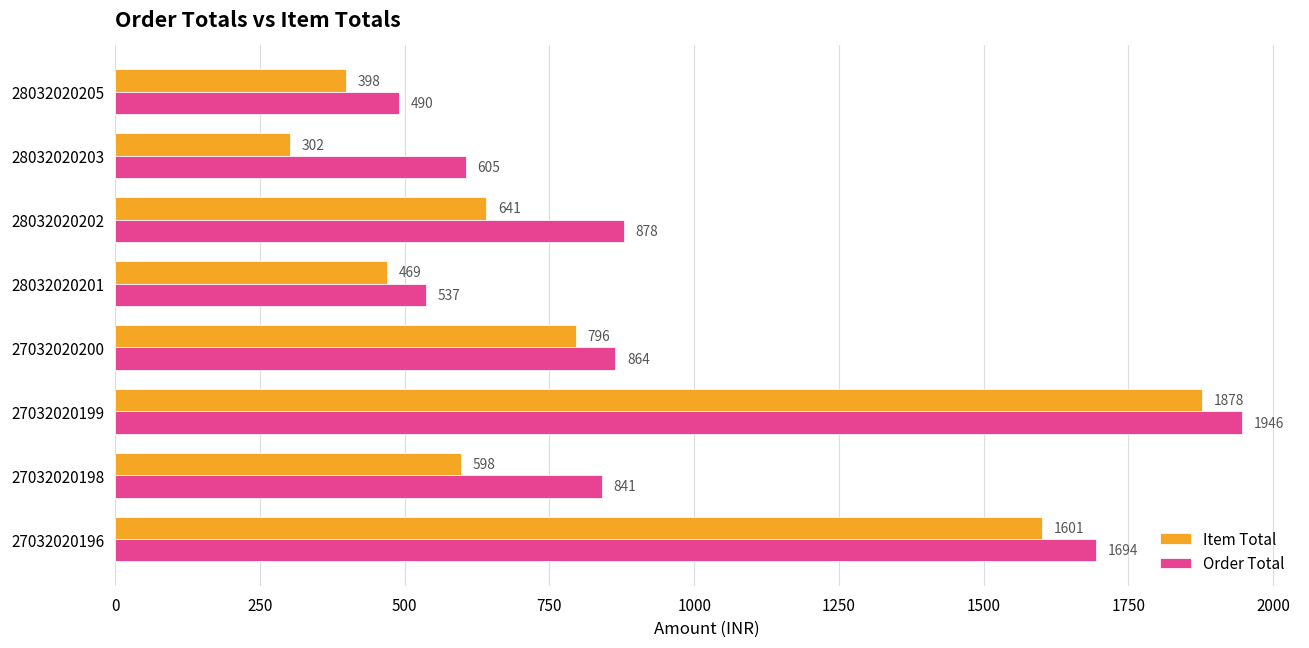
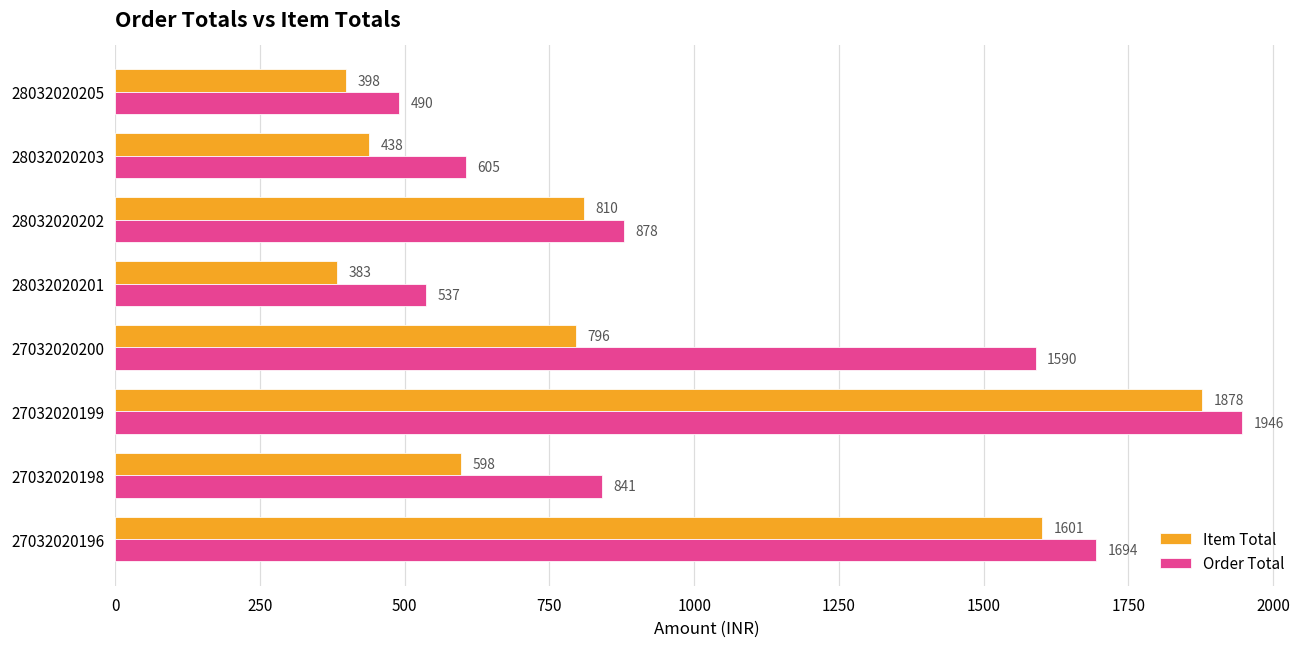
  {
    "Item Total": {
      "28032020205": 398,
-     "28032020203": 302,
-     "28032020202": 641,
-     "28032020201": 469,
+     "28032020203": 438,
+     "28032020202": 810,
+     "28032020201": 383,
      "27032020200": 796,
      "27032020199": 1878,
      "27032020198": 598,
      "27032020196": 1601
    },
    "Order Total": {
      "28032020205": 490,
      "28032020203": 605,
      "28032020202": 878,
      "28032020201": 537,
-     "27032020200": 864,
+     "27032020200": 1590,
      "27032020199": 1946,
      "27032020198": 841,
      "27032020196": 1694
    }
  }
